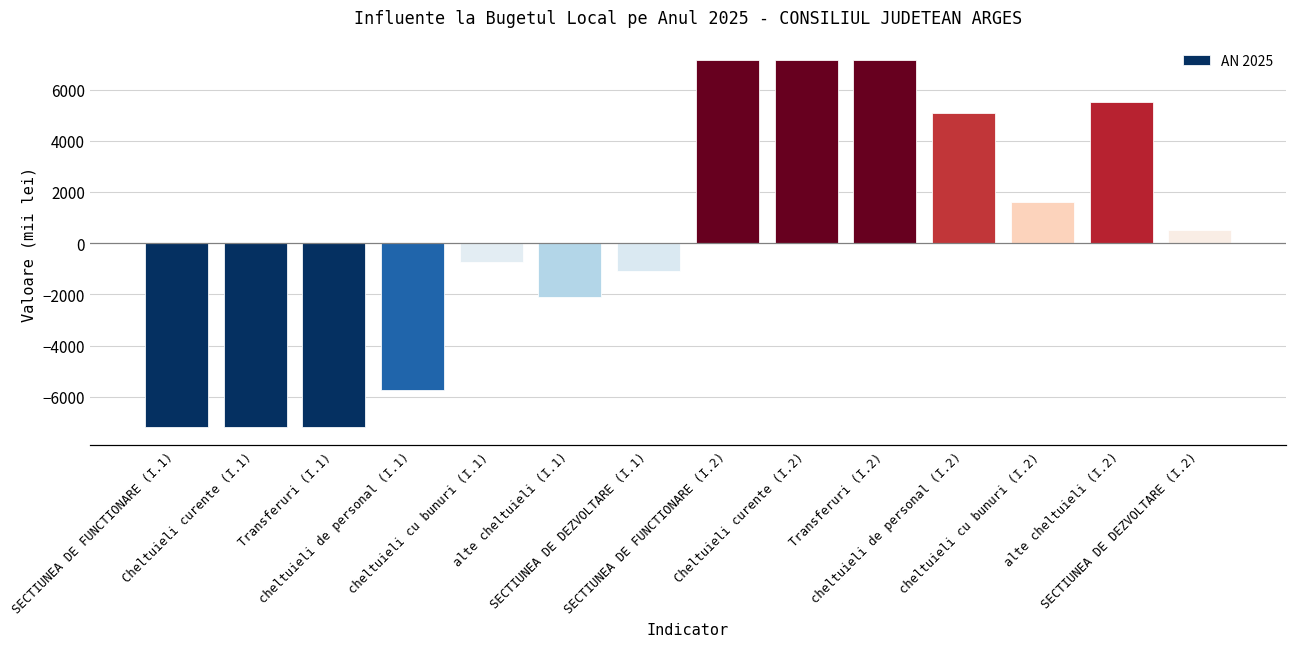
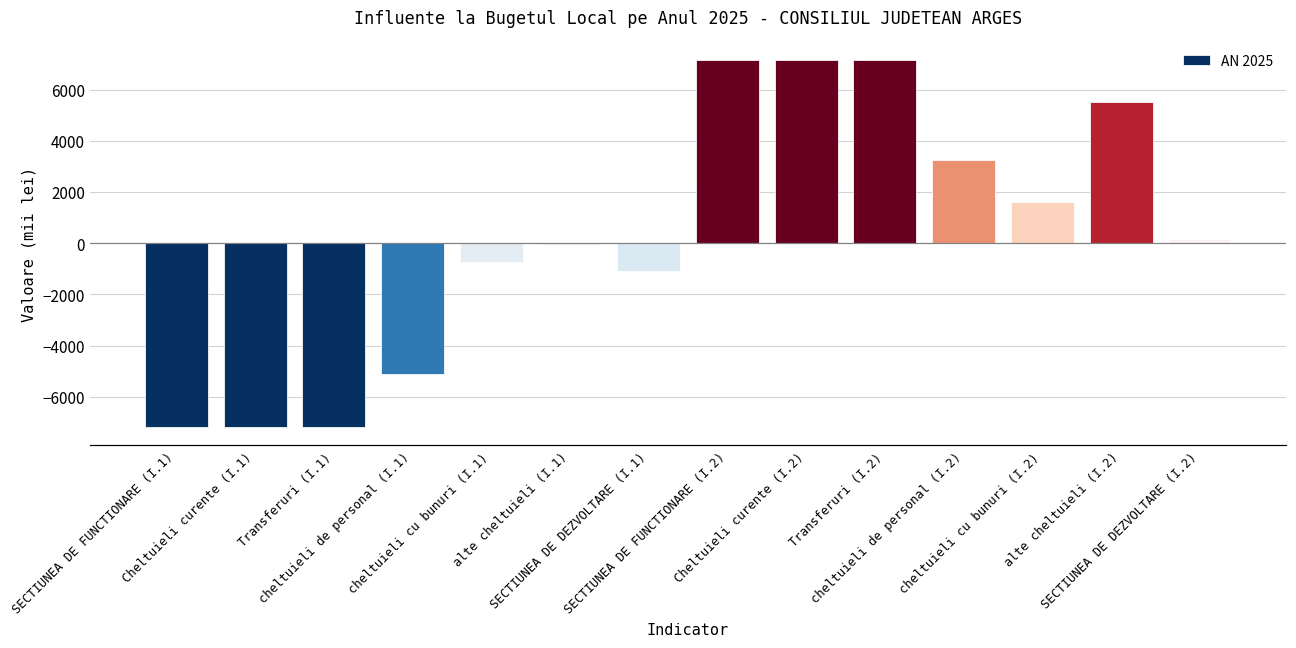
  {
    "SECTIUNEA DE FUNCTIONARE (I.1)": -7200,
    "Cheltuieli curente (I.1)": -7200,
    "Transferuri (I.1)": -7200,
-   "cheltuieli de personal (I.1)": -5700,
+   "cheltuieli de personal (I.1)": -5100,
    "cheltuieli cu bunuri (I.1)": -700,
-   "alte cheltuieli (I.1)": -2100,
+   "alte cheltuieli (I.1)": -100,
    "SECTIUNEA DE DEZVOLTARE (I.1)": -1100,
    "SECTIUNEA DE FUNCTIONARE (I.2)": 7200,
    "Cheltuieli curente (I.2)": 7200,
    "Transferuri (I.2)": 7200,
-   "cheltuieli de personal (I.2)": 5100,
+   "cheltuieli de personal (I.2)": 3300,
    "cheltuieli cu bunuri (I.2)": 1600,
    "alte cheltuieli (I.2)": 5500,
-   "SECTIUNEA DE DEZVOLTARE (I.2)": 500
+   "SECTIUNEA DE DEZVOLTARE (I.2)": 200
  }
